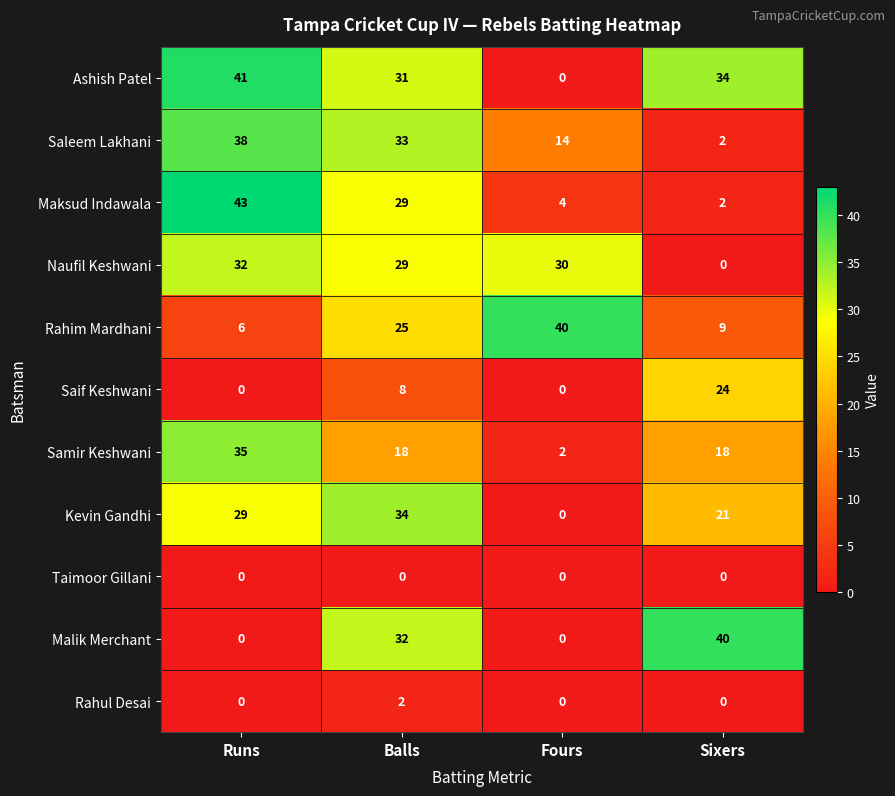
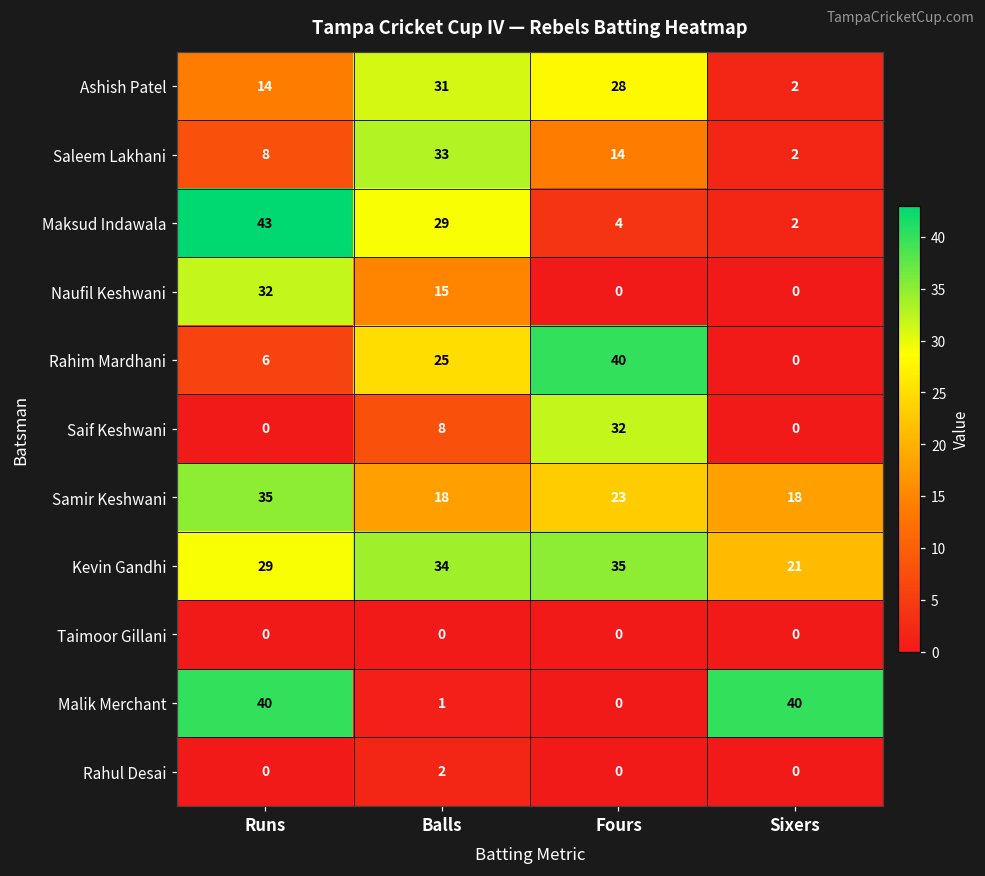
  {
    "Ashish Patel": {
-     "Runs": 41,
+     "Runs": 14,
      "Balls": 31,
-     "Fours": 0,
-     "Sixers": 34
+     "Fours": 28,
+     "Sixers": 2
    },
    "Saleem Lakhani": {
-     "Runs": 38,
+     "Runs": 8,
      "Balls": 33,
      "Fours": 14,
      "Sixers": 2
    },
    "Maksud Indawala": {
      "Runs": 43,
      "Balls": 29,
      "Fours": 4,
      "Sixers": 2
    },
    "Naufil Keshwani": {
      "Runs": 32,
-     "Balls": 29,
-     "Fours": 30,
+     "Balls": 15,
+     "Fours": 0,
      "Sixers": 0
    },
    "Rahim Mardhani": {
      "Runs": 6,
      "Balls": 25,
      "Fours": 40,
-     "Sixers": 9
+     "Sixers": 0
    },
    "Saif Keshwani": {
      "Runs": 0,
      "Balls": 8,
-     "Fours": 0,
-     "Sixers": 24
+     "Fours": 32,
+     "Sixers": 0
    },
    "Samir Keshwani": {
      "Runs": 35,
      "Balls": 18,
-     "Fours": 2,
+     "Fours": 23,
      "Sixers": 18
    },
    "Kevin Gandhi": {
      "Runs": 29,
      "Balls": 34,
-     "Fours": 0,
+     "Fours": 35,
      "Sixers": 21
    },
    "Taimoor Gillani": {
      "Runs": 0,
      "Balls": 0,
      "Fours": 0,
      "Sixers": 0
    },
    "Malik Merchant": {
-     "Runs": 0,
-     "Balls": 32,
+     "Runs": 40,
+     "Balls": 1,
      "Fours": 0,
      "Sixers": 40
    },
    "Rahul Desai": {
      "Runs": 0,
      "Balls": 2,
      "Fours": 0,
      "Sixers": 0
    }
  }
